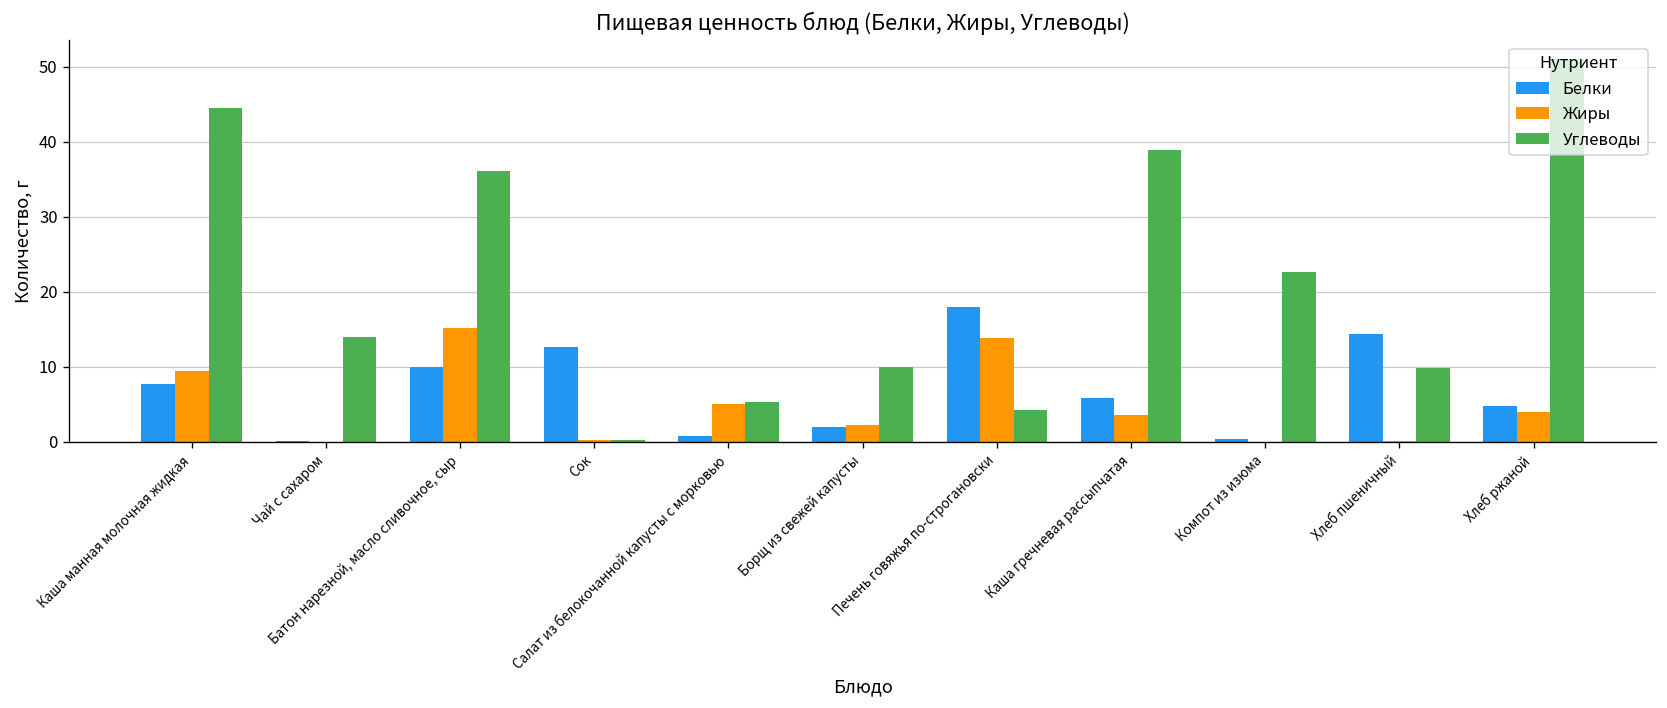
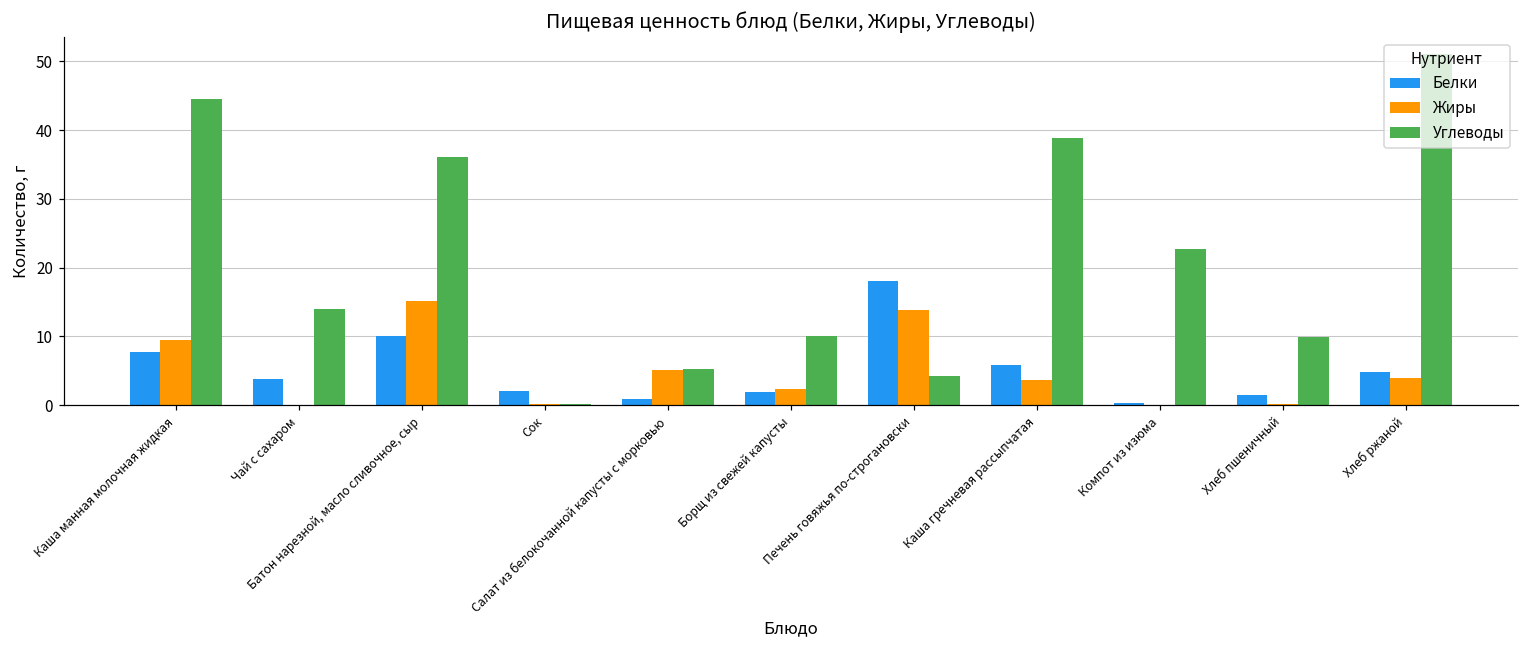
  {
    "Белки": {
      "Каша манная молочная жидкая": 8,
-     "Чай с сахаром": 0,
+     "Чай с сахаром": 4,
      "Батон нарезной, масло сливочное, сыр": 10,
-     "Сок": 13,
+     "Сок": 2,
      "Салат из белокочанной капусты с морковью": 1,
      "Борщ из свежей капусты": 2,
      "Печень говяжья по-строгановски": 18,
      "Каша гречневая рассыпчатая": 6,
-     "Хлеб пшеничный": 14,
+     "Хлеб пшеничный": 2,
      "Хлеб ржаной": 5
    },
    "Жиры": {
      "Каша манная молочная жидкая": 9,
      "Чай с сахаром": 0,
      "Батон нарезной, масло сливочное, сыр": 15,
      "Салат из белокочанной капусты с морковью": 5,
      "Борщ из свежей капусты": 2,
      "Печень говяжья по-строгановски": 14,
      "Каша гречневая рассыпчатая": 4,
      "Компот из изюма": 0,
      "Хлеб ржаной": 4
    },
    "Углеводы": {
      "Каша манная молочная жидкая": 45,
      "Чай с сахаром": 14,
      "Батон нарезной, масло сливочное, сыр": 36,
      "Салат из белокочанной капусты с морковью": 5,
      "Борщ из свежей капусты": 10,
      "Печень говяжья по-строгановски": 4,
      "Каша гречневая рассыпчатая": 39,
      "Компот из изюма": 23,
      "Хлеб пшеничный": 10
    }
  }
